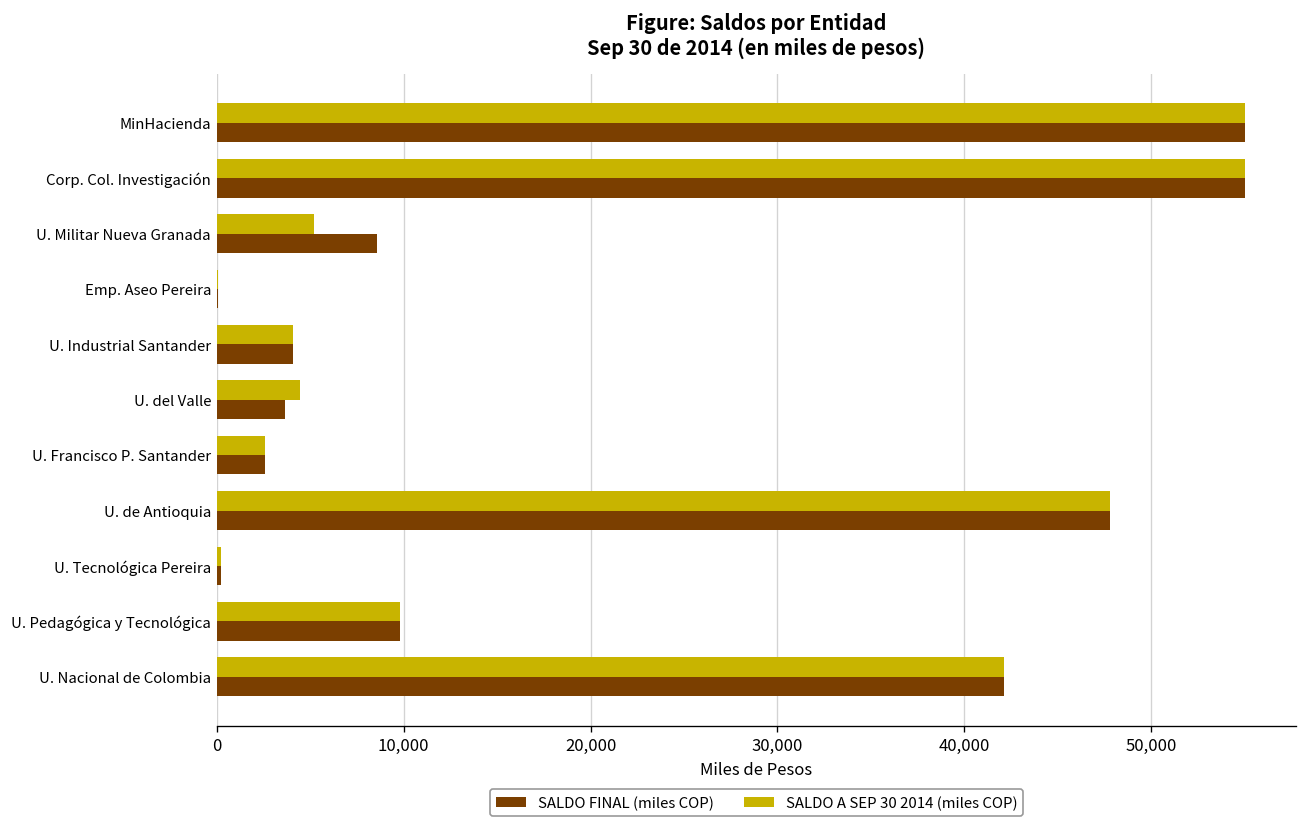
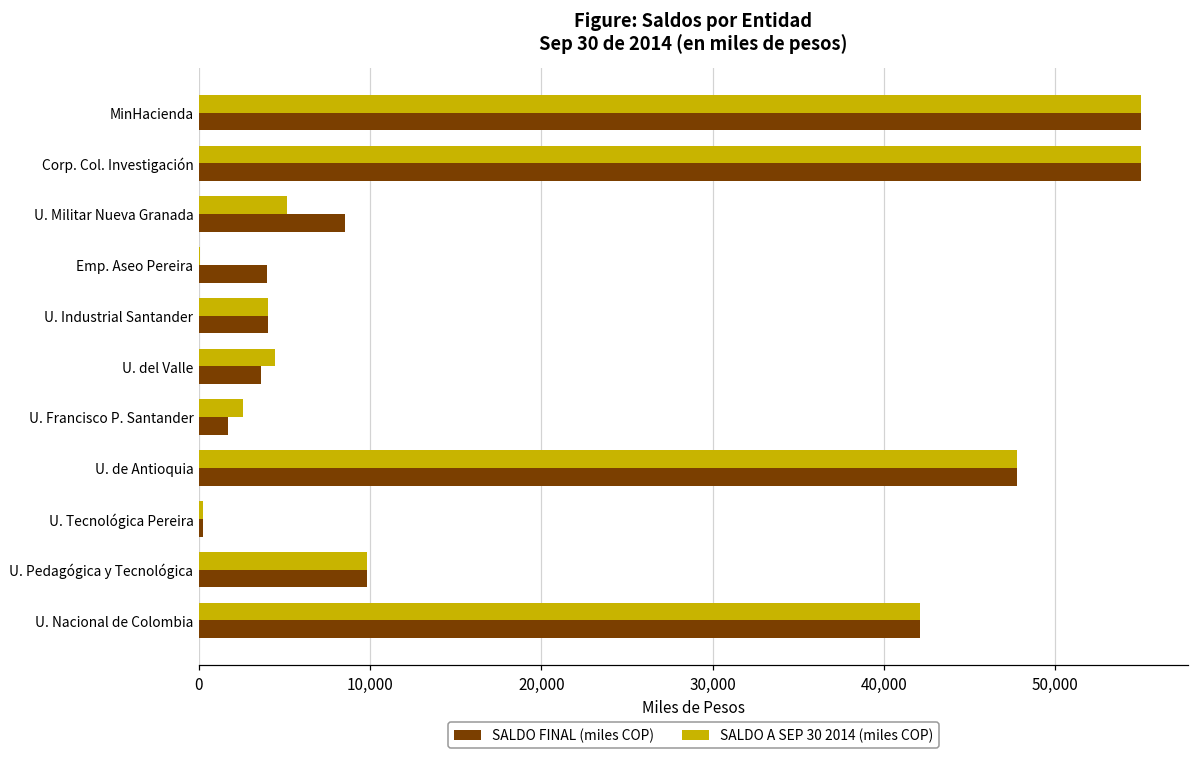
  {
    "SALDO FINAL (miles COP)": {
      "MinHacienda": "55,000",
      "Corp. Col. Investigación": "55,000",
      "U. Militar Nueva Granada": "8,600",
-     "Emp. Aseo Pereira": "100",
+     "Emp. Aseo Pereira": "4,000",
      "U. Industrial Santander": "4,100",
      "U. del Valle": "3,600",
-     "U. Francisco P. Santander": "2,600",
+     "U. Francisco P. Santander": "1,700",
      "U. de Antioquia": "47,800",
      "U. Tecnológica Pereira": "200",
      "U. Pedagógica y Tecnológica": "9,800",
      "U. Nacional de Colombia": "42,100"
    },
    "SALDO A SEP 30 2014 (miles COP)": {
      "MinHacienda": "55,000",
      "Corp. Col. Investigación": "55,000",
      "U. Militar Nueva Granada": "5,200",
      "U. Industrial Santander": "4,100",
      "U. del Valle": "4,400",
      "U. Francisco P. Santander": "2,600",
      "U. de Antioquia": "47,800",
      "U. Tecnológica Pereira": "200",
      "U. Pedagógica y Tecnológica": "9,800",
      "U. Nacional de Colombia": "42,100"
    }
  }
